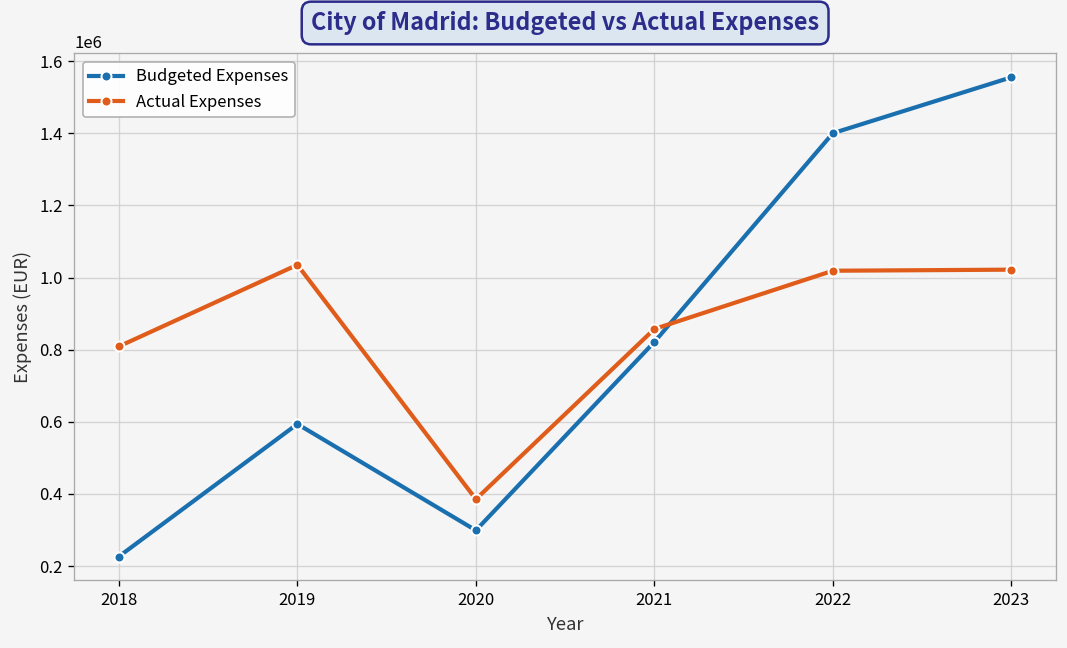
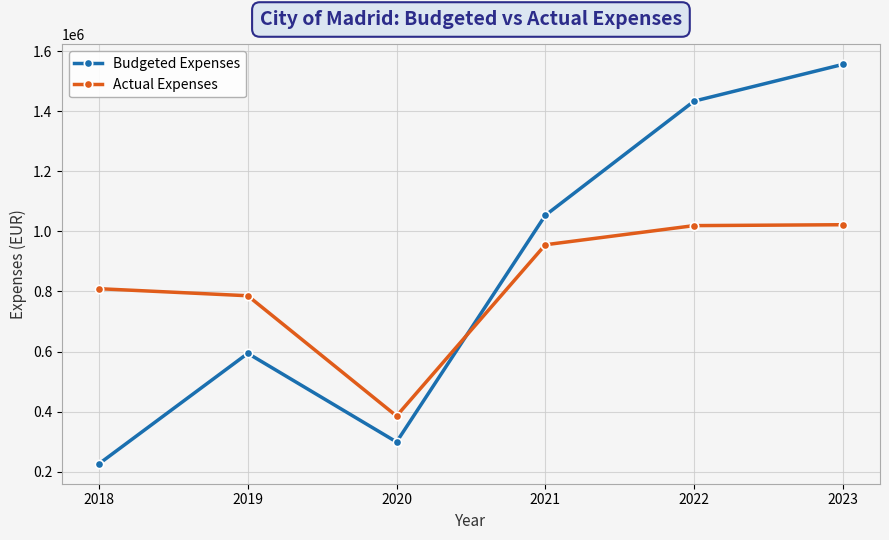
  {
    "Budgeted Expenses": {
      "2018": 230000,
      "2019": 590000,
      "2020": 300000,
-     "2021": 820000,
-     "2022": 1400000,
+     "2021": 1050000,
+     "2022": 1430000,
      "2023": 1560000
    },
    "Actual Expenses": {
      "2018": 810000,
-     "2019": 1040000,
+     "2019": 790000,
      "2020": 390000,
-     "2021": 860000,
+     "2021": 960000,
      "2022": 1020000,
      "2023": 1020000
    }
  }
